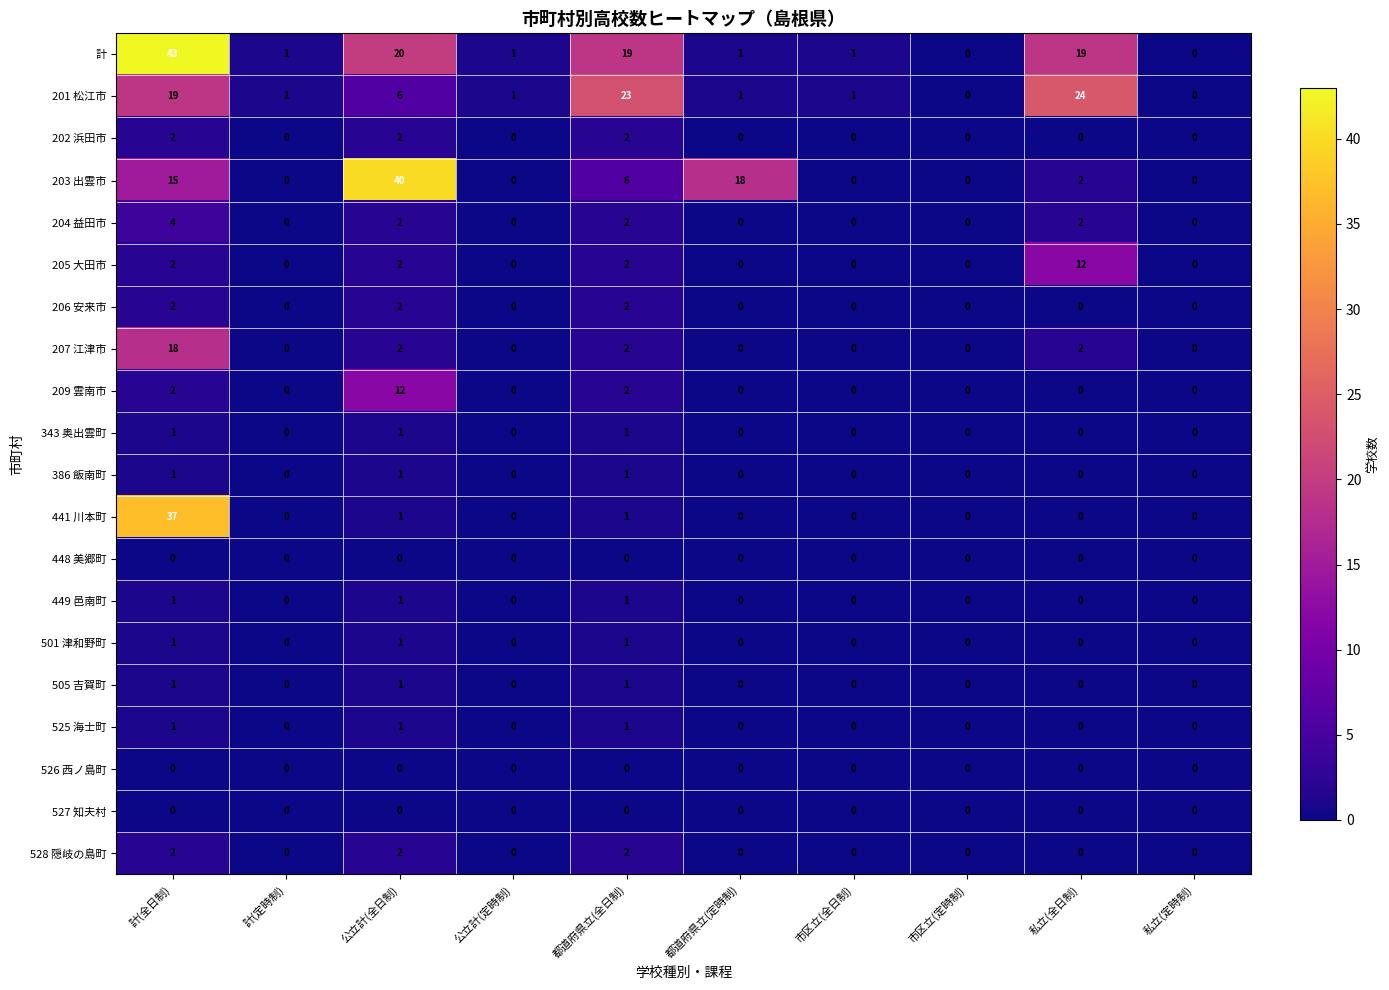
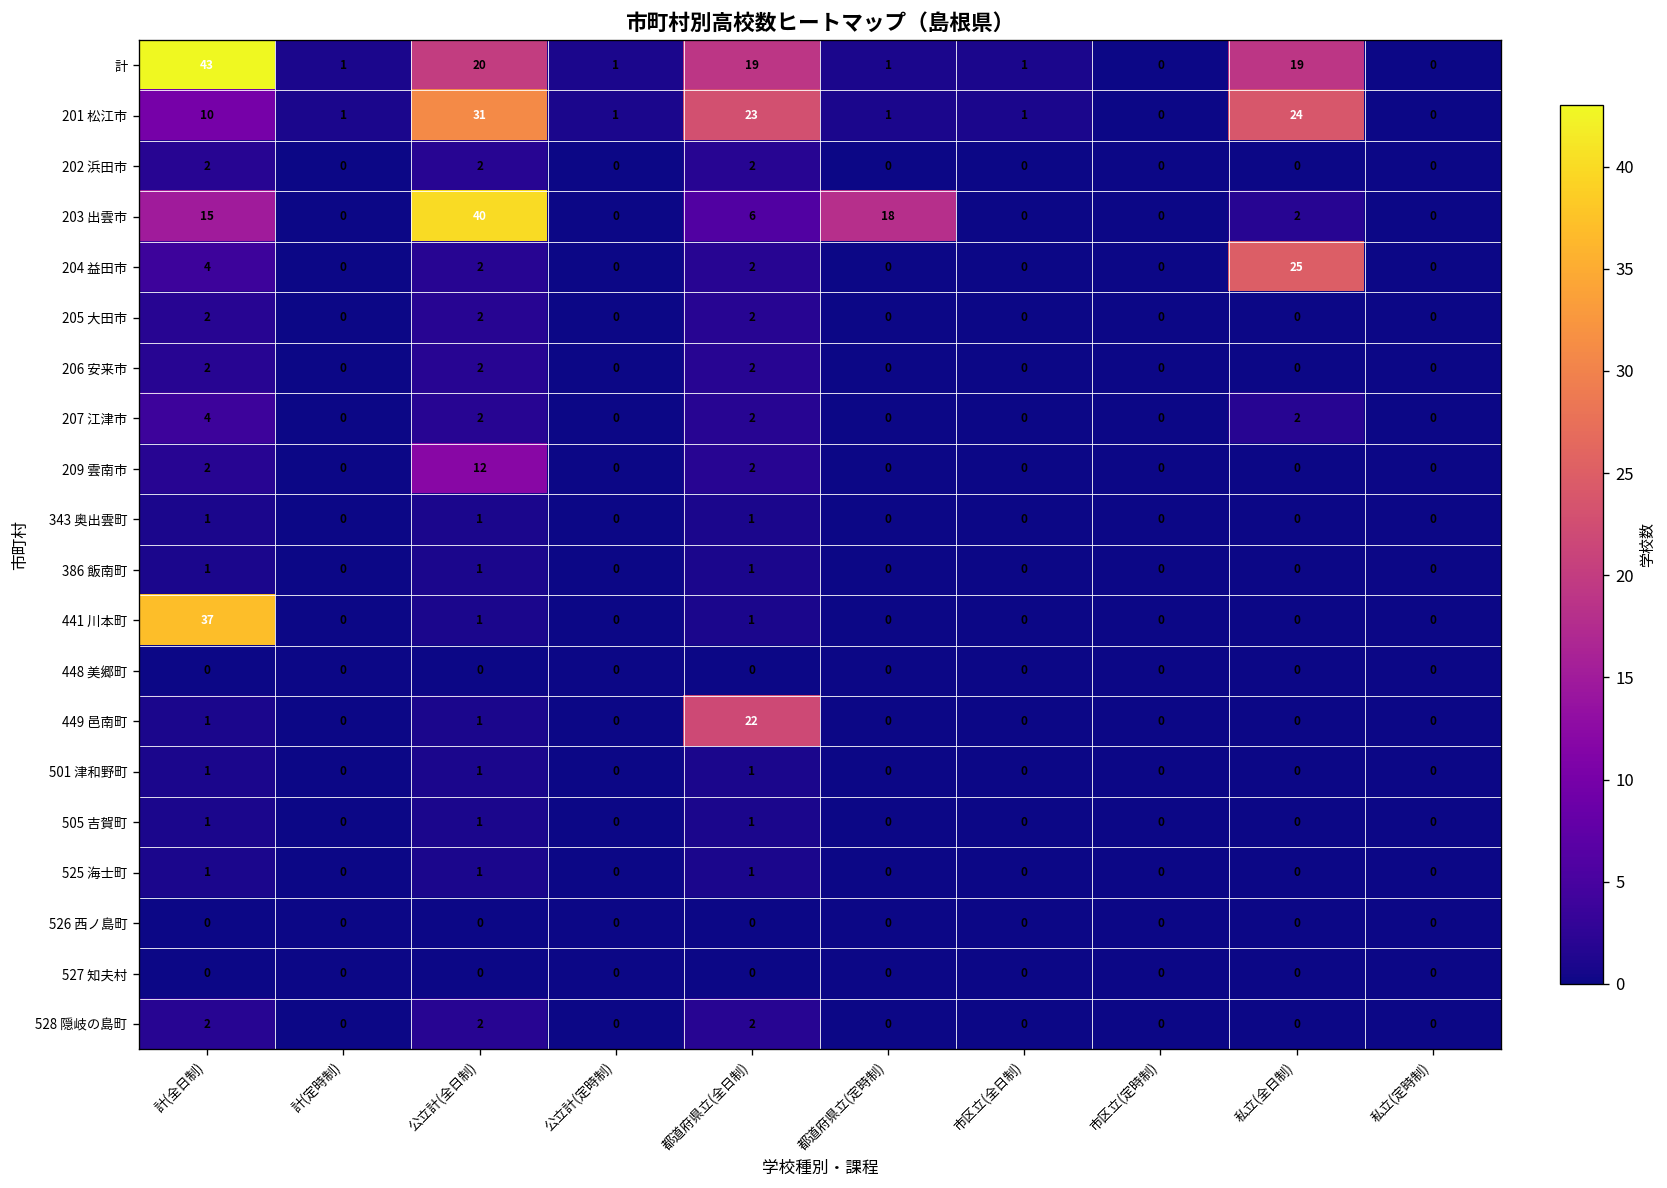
  {
    "計": {
      "計(全日制)": 43,
      "計(定時制)": 1,
      "公立計(全日制)": 20,
      "公立計(定時制)": 1,
      "都道府県立(全日制)": 19,
      "都道府県立(定時制)": 1,
      "市区立(全日制)": 1,
      "市区立(定時制)": 0,
      "私立(全日制)": 19,
      "私立(定時制)": 0
    },
    "201 松江市": {
-     "計(全日制)": 19,
+     "計(全日制)": 10,
      "計(定時制)": 1,
-     "公立計(全日制)": 6,
+     "公立計(全日制)": 31,
      "公立計(定時制)": 1,
      "都道府県立(全日制)": 23,
      "都道府県立(定時制)": 1,
      "市区立(全日制)": 1,
      "市区立(定時制)": 0,
      "私立(全日制)": 24,
      "私立(定時制)": 0
    },
    "202 浜田市": {
      "計(全日制)": 2,
      "計(定時制)": 0,
      "公立計(全日制)": 2,
      "公立計(定時制)": 0,
      "都道府県立(全日制)": 2,
      "都道府県立(定時制)": 0,
      "市区立(全日制)": 0,
      "市区立(定時制)": 0,
      "私立(全日制)": 0,
      "私立(定時制)": 0
    },
    "203 出雲市": {
      "計(全日制)": 15,
      "計(定時制)": 0,
      "公立計(全日制)": 40,
      "公立計(定時制)": 0,
      "都道府県立(全日制)": 6,
      "都道府県立(定時制)": 18,
      "市区立(全日制)": 0,
      "市区立(定時制)": 0,
      "私立(全日制)": 2,
      "私立(定時制)": 0
    },
    "204 益田市": {
      "計(全日制)": 4,
      "計(定時制)": 0,
      "公立計(全日制)": 2,
      "公立計(定時制)": 0,
      "都道府県立(全日制)": 2,
      "都道府県立(定時制)": 0,
      "市区立(全日制)": 0,
      "市区立(定時制)": 0,
-     "私立(全日制)": 2,
+     "私立(全日制)": 25,
      "私立(定時制)": 0
    },
    "205 大田市": {
      "計(全日制)": 2,
      "計(定時制)": 0,
      "公立計(全日制)": 2,
      "公立計(定時制)": 0,
      "都道府県立(全日制)": 2,
      "都道府県立(定時制)": 0,
      "市区立(全日制)": 0,
      "市区立(定時制)": 0,
-     "私立(全日制)": 12,
+     "私立(全日制)": 0,
      "私立(定時制)": 0
    },
    "206 安来市": {
      "計(全日制)": 2,
      "計(定時制)": 0,
      "公立計(全日制)": 2,
      "公立計(定時制)": 0,
      "都道府県立(全日制)": 2,
      "都道府県立(定時制)": 0,
      "市区立(全日制)": 0,
      "市区立(定時制)": 0,
      "私立(全日制)": 0,
      "私立(定時制)": 0
    },
    "207 江津市": {
-     "計(全日制)": 18,
+     "計(全日制)": 4,
      "計(定時制)": 0,
      "公立計(全日制)": 2,
      "公立計(定時制)": 0,
      "都道府県立(全日制)": 2,
      "都道府県立(定時制)": 0,
      "市区立(全日制)": 0,
      "市区立(定時制)": 0,
      "私立(全日制)": 2,
      "私立(定時制)": 0
    },
    "209 雲南市": {
      "計(全日制)": 2,
      "計(定時制)": 0,
      "公立計(全日制)": 12,
      "公立計(定時制)": 0,
      "都道府県立(全日制)": 2,
      "都道府県立(定時制)": 0,
      "市区立(全日制)": 0,
      "市区立(定時制)": 0,
      "私立(全日制)": 0,
      "私立(定時制)": 0
    },
    "343 奥出雲町": {
      "計(全日制)": 1,
      "計(定時制)": 0,
      "公立計(全日制)": 1,
      "公立計(定時制)": 0,
      "都道府県立(全日制)": 1,
      "都道府県立(定時制)": 0,
      "市区立(全日制)": 0,
      "市区立(定時制)": 0,
      "私立(全日制)": 0,
      "私立(定時制)": 0
    },
    "386 飯南町": {
      "計(全日制)": 1,
      "計(定時制)": 0,
      "公立計(全日制)": 1,
      "公立計(定時制)": 0,
      "都道府県立(全日制)": 1,
      "都道府県立(定時制)": 0,
      "市区立(全日制)": 0,
      "市区立(定時制)": 0,
      "私立(全日制)": 0,
      "私立(定時制)": 0
    },
    "441 川本町": {
      "計(全日制)": 37,
      "計(定時制)": 0,
      "公立計(全日制)": 1,
      "公立計(定時制)": 0,
      "都道府県立(全日制)": 1,
      "都道府県立(定時制)": 0,
      "市区立(全日制)": 0,
      "市区立(定時制)": 0,
      "私立(全日制)": 0,
      "私立(定時制)": 0
    },
    "448 美郷町": {
      "計(全日制)": 0,
      "計(定時制)": 0,
      "公立計(全日制)": 0,
      "公立計(定時制)": 0,
      "都道府県立(全日制)": 0,
      "都道府県立(定時制)": 0,
      "市区立(全日制)": 0,
      "市区立(定時制)": 0,
      "私立(全日制)": 0,
      "私立(定時制)": 0
    },
    "449 邑南町": {
      "計(全日制)": 1,
      "計(定時制)": 0,
      "公立計(全日制)": 1,
      "公立計(定時制)": 0,
-     "都道府県立(全日制)": 1,
+     "都道府県立(全日制)": 22,
      "都道府県立(定時制)": 0,
      "市区立(全日制)": 0,
      "市区立(定時制)": 0,
      "私立(全日制)": 0,
      "私立(定時制)": 0
    },
    "501 津和野町": {
      "計(全日制)": 1,
      "計(定時制)": 0,
      "公立計(全日制)": 1,
      "公立計(定時制)": 0,
      "都道府県立(全日制)": 1,
      "都道府県立(定時制)": 0,
      "市区立(全日制)": 0,
      "市区立(定時制)": 0,
      "私立(全日制)": 0,
      "私立(定時制)": 0
    },
    "505 吉賀町": {
      "計(全日制)": 1,
      "計(定時制)": 0,
      "公立計(全日制)": 1,
      "公立計(定時制)": 0,
      "都道府県立(全日制)": 1,
      "都道府県立(定時制)": 0,
      "市区立(全日制)": 0,
      "市区立(定時制)": 0,
      "私立(全日制)": 0,
      "私立(定時制)": 0
    },
    "525 海士町": {
      "計(全日制)": 1,
      "計(定時制)": 0,
      "公立計(全日制)": 1,
      "公立計(定時制)": 0,
      "都道府県立(全日制)": 1,
      "都道府県立(定時制)": 0,
      "市区立(全日制)": 0,
      "市区立(定時制)": 0,
      "私立(全日制)": 0,
      "私立(定時制)": 0
    },
    "526 西ノ島町": {
      "計(全日制)": 0,
      "計(定時制)": 0,
      "公立計(全日制)": 0,
      "公立計(定時制)": 0,
      "都道府県立(全日制)": 0,
      "都道府県立(定時制)": 0,
      "市区立(全日制)": 0,
      "市区立(定時制)": 0,
      "私立(全日制)": 0,
      "私立(定時制)": 0
    },
    "527 知夫村": {
      "計(全日制)": 0,
      "計(定時制)": 0,
      "公立計(全日制)": 0,
      "公立計(定時制)": 0,
      "都道府県立(全日制)": 0,
      "都道府県立(定時制)": 0,
      "市区立(全日制)": 0,
      "市区立(定時制)": 0,
      "私立(全日制)": 0,
      "私立(定時制)": 0
    },
    "528 隠岐の島町": {
      "計(全日制)": 2,
      "計(定時制)": 0,
      "公立計(全日制)": 2,
      "公立計(定時制)": 0,
      "都道府県立(全日制)": 2,
      "都道府県立(定時制)": 0,
      "市区立(全日制)": 0,
      "市区立(定時制)": 0,
      "私立(全日制)": 0,
      "私立(定時制)": 0
    }
  }
